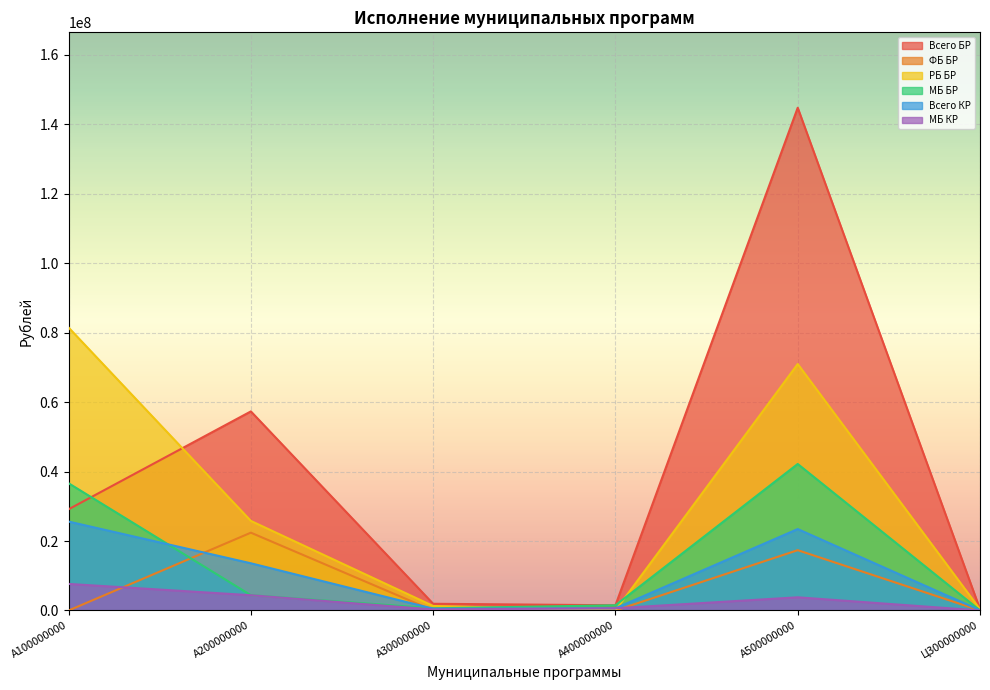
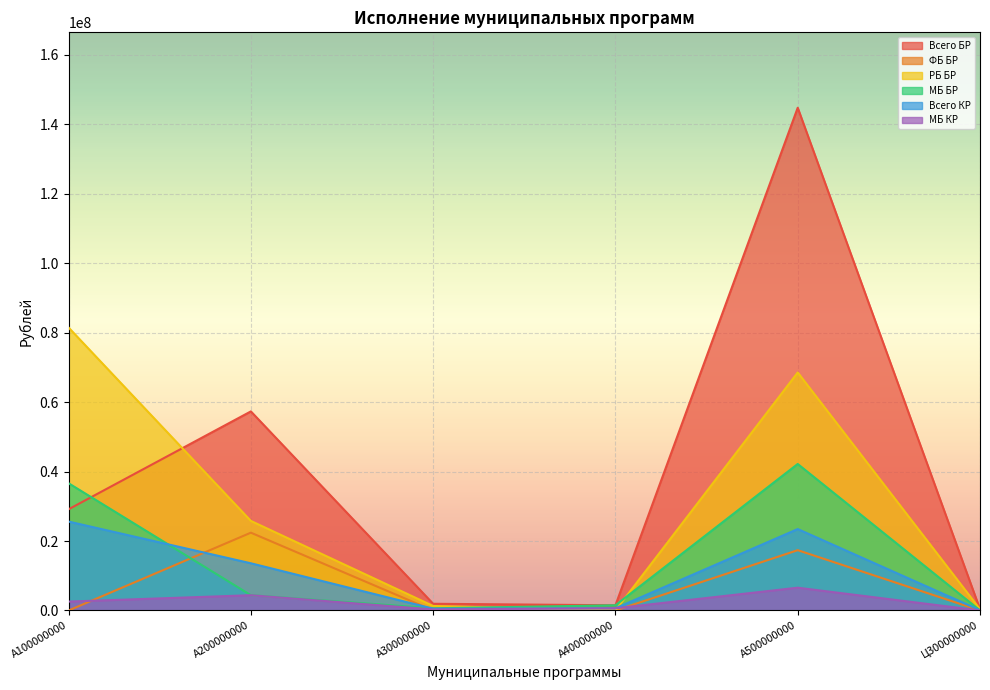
  {
    "РБ БР": {
      "A100000000": 81000000,
      "A200000000": 26000000,
-     "A500000000": 71000000
+     "A500000000": 69000000
    },
    "МБ БР": {
      "A100000000": 37000000,
      "A500000000": 42000000
    },
    "Всего КР": {
      "A100000000": 26000000,
      "A200000000": 14000000,
      "A500000000": 23000000
    },
    "МБ КР": {
-     "A100000000": 8000000,
-     "A500000000": 4000000
+     "A100000000": 3000000,
+     "A500000000": 7000000
    }
  }
